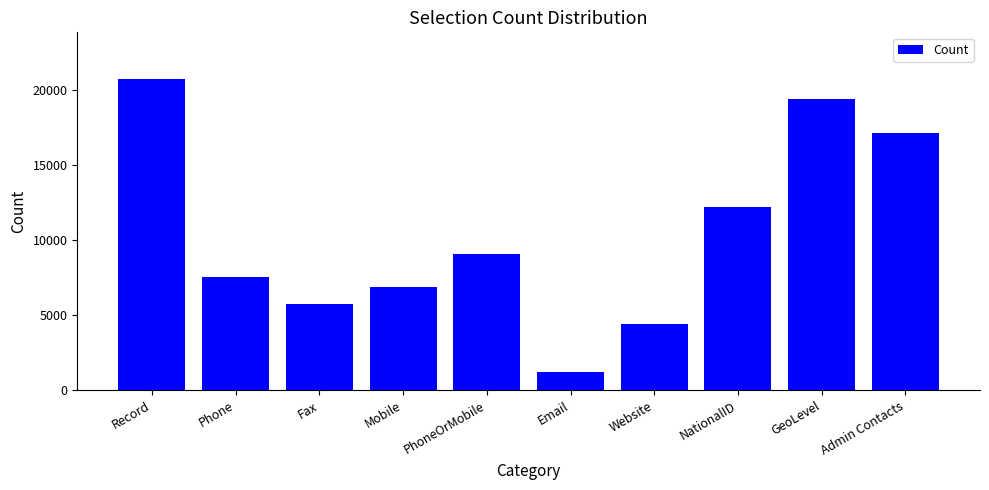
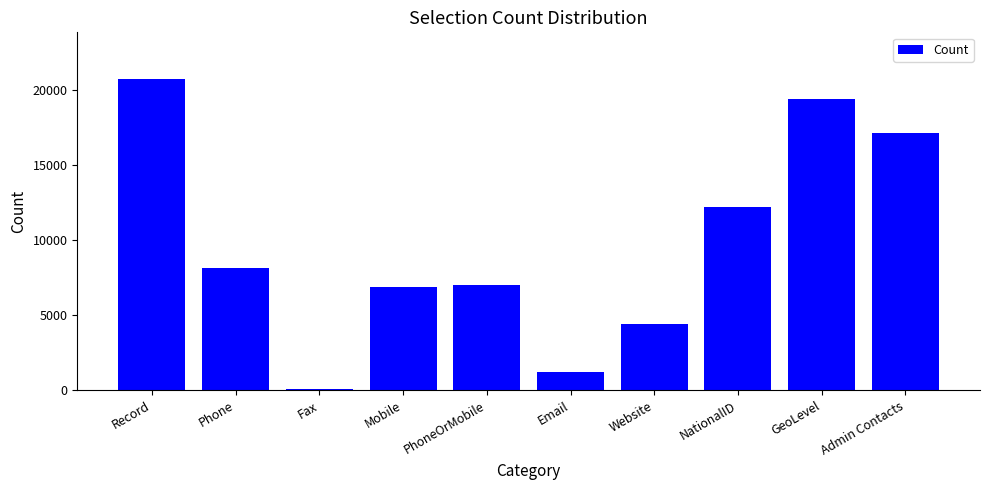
  {
    "Record": 20800,
-   "Phone": 7600,
-   "Fax": 5700,
+   "Phone": 8200,
+   "Fax": 100,
    "Mobile": 6900,
-   "PhoneOrMobile": 9100,
+   "PhoneOrMobile": 7000,
    "Email": 1200,
    "Website": 4400,
    "NationalID": 12200,
    "GeoLevel": 19400,
    "Admin Contacts": 17100
  }
